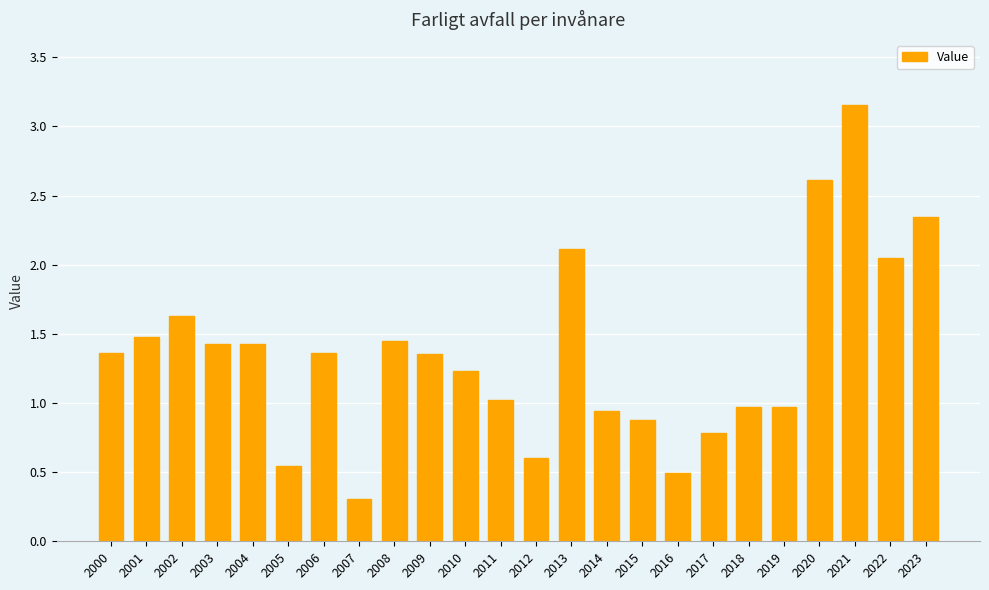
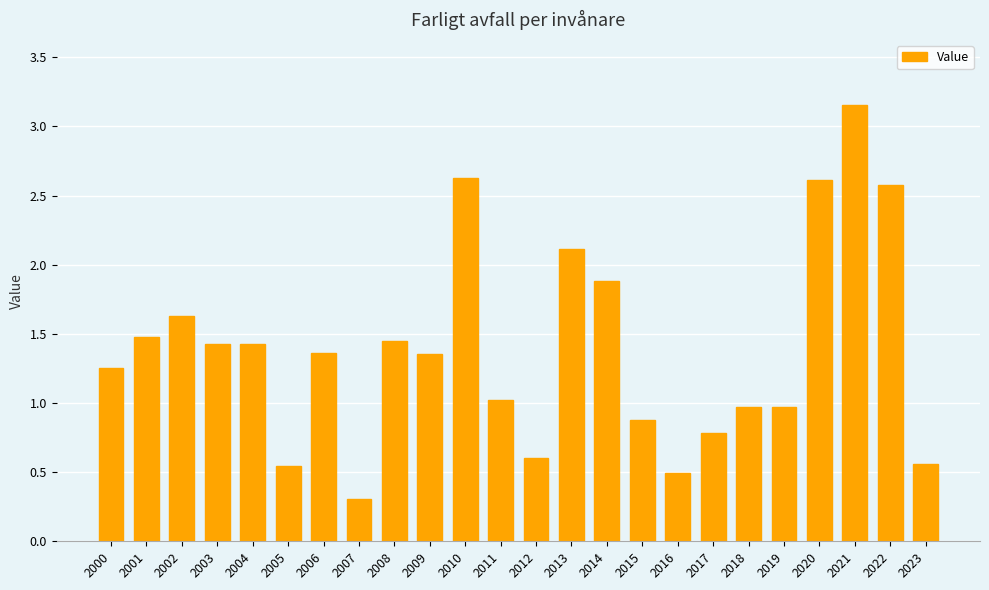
  {
-   "2000": 1.36,
+   "2000": 1.25,
    "2001": 1.48,
    "2002": 1.63,
    "2003": 1.43,
    "2004": 1.43,
    "2005": 0.55,
    "2006": 1.36,
    "2007": 0.30,
    "2008": 1.45,
    "2009": 1.35,
-   "2010": 1.23,
+   "2010": 2.63,
    "2011": 1.02,
    "2012": 0.60,
    "2013": 2.11,
-   "2014": 0.94,
+   "2014": 1.88,
    "2015": 0.88,
    "2016": 0.49,
    "2017": 0.79,
    "2018": 0.97,
    "2019": 0.97,
    "2020": 2.61,
    "2021": 3.15,
-   "2022": 2.05,
-   "2023": 2.35
+   "2022": 2.58,
+   "2023": 0.56
  }
